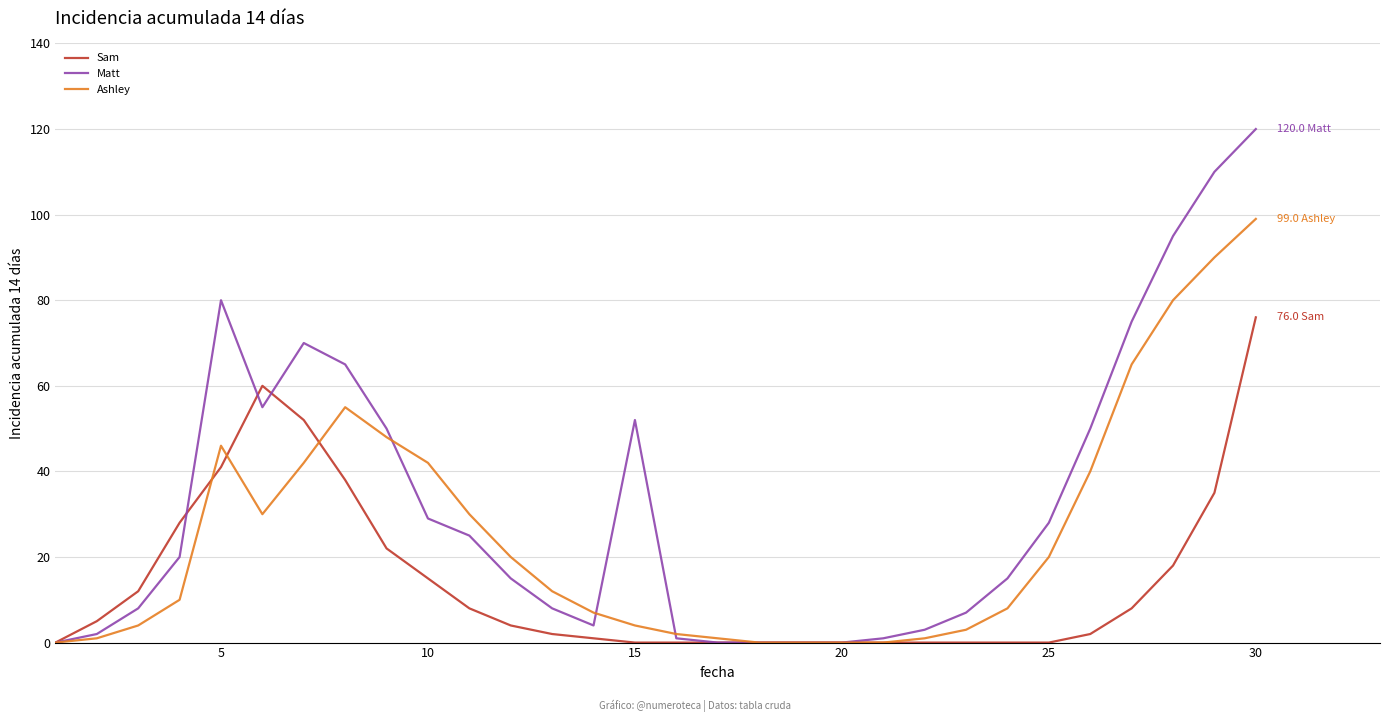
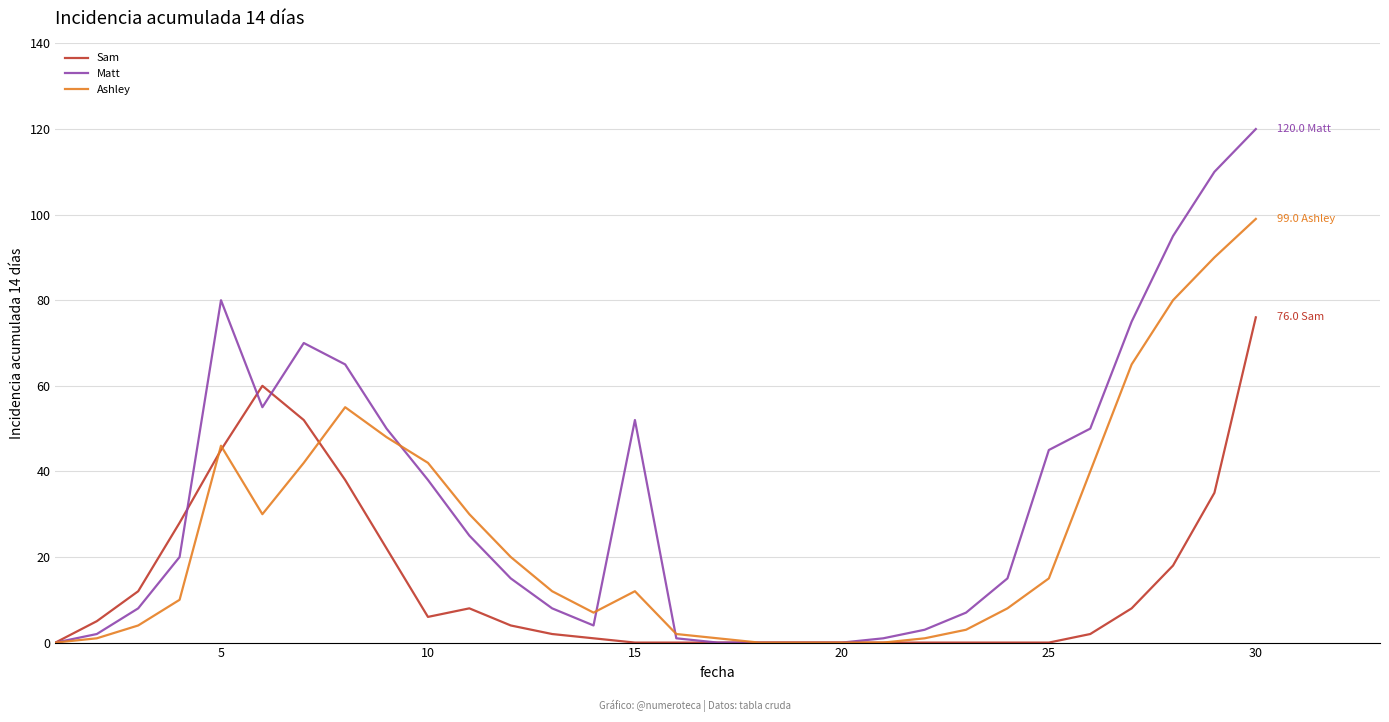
  {
    "Sam": {
-     "5": 41,
-     "10": 15,
+     "5": 45,
+     "10": 6,
      "15": 0,
      "25": 0
    },
    "Matt": {
      "5": 80,
-     "10": 29,
+     "10": 38,
      "15": 52,
-     "25": 28
+     "25": 45
    },
    "Ashley": {
      "5": 46,
      "10": 42,
-     "15": 4,
-     "25": 20
+     "15": 12,
+     "25": 15
    }
  }
